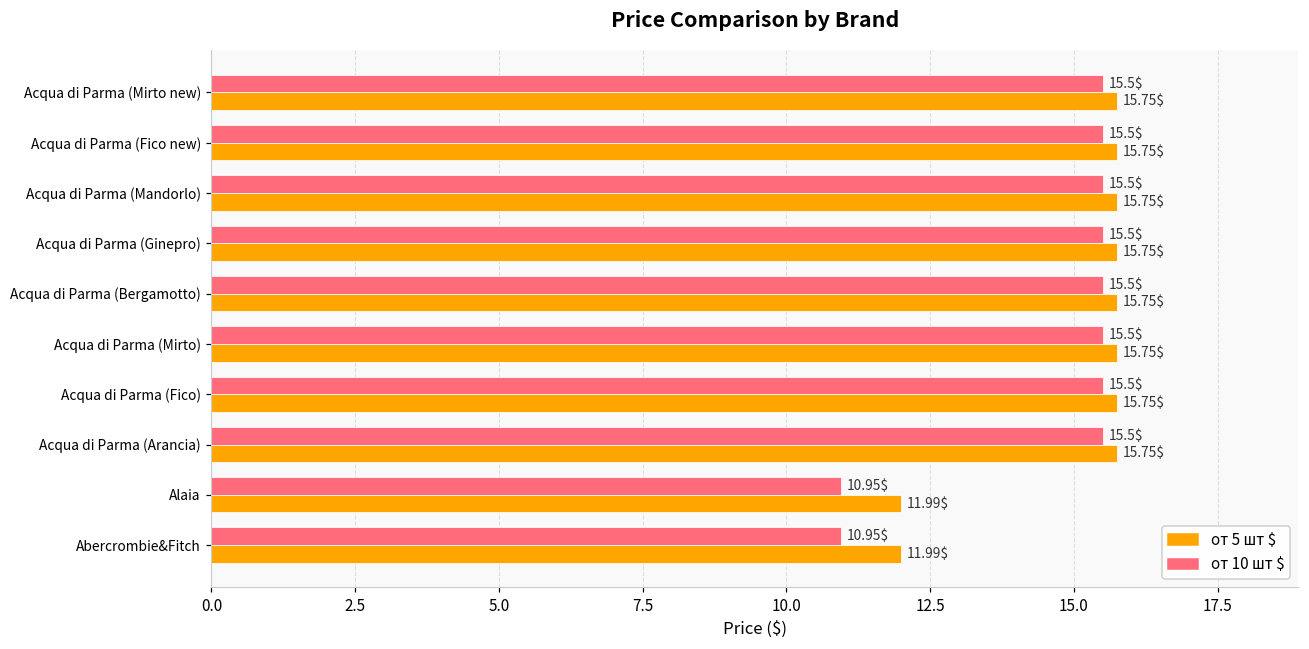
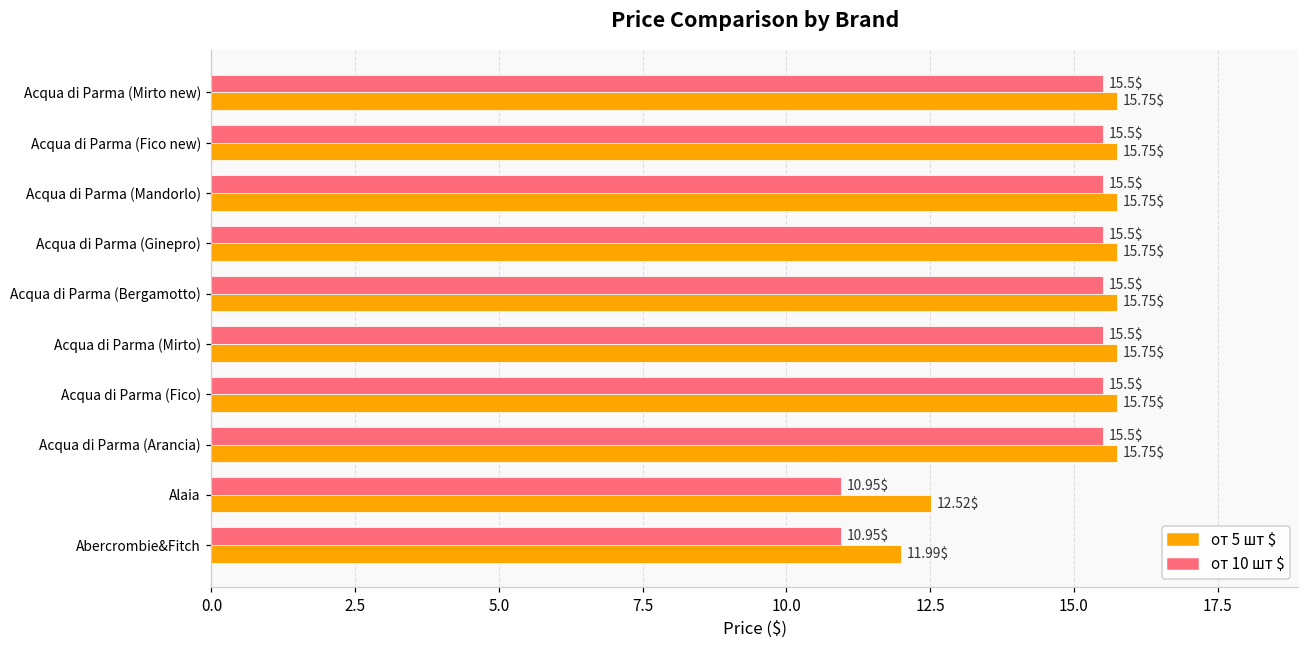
  {
    "от 5 шт $": {
      "Acqua di Parma (Mirto new)": "15.75$",
      "Acqua di Parma (Fico new)": "15.75$",
      "Acqua di Parma (Mandorlo)": "15.75$",
      "Acqua di Parma (Ginepro)": "15.75$",
      "Acqua di Parma (Bergamotto)": "15.75$",
      "Acqua di Parma (Mirto)": "15.75$",
      "Acqua di Parma (Fico)": "15.75$",
      "Acqua di Parma (Arancia)": "15.75$",
-     "Alaia": "11.99$",
+     "Alaia": "12.52$",
      "Abercrombie&Fitch": "11.99$"
    },
    "от 10 шт $": {
      "Acqua di Parma (Mirto new)": "15.5$",
      "Acqua di Parma (Fico new)": "15.5$",
      "Acqua di Parma (Mandorlo)": "15.5$",
      "Acqua di Parma (Ginepro)": "15.5$",
      "Acqua di Parma (Bergamotto)": "15.5$",
      "Acqua di Parma (Mirto)": "15.5$",
      "Acqua di Parma (Fico)": "15.5$",
      "Acqua di Parma (Arancia)": "15.5$",
      "Alaia": "10.95$",
      "Abercrombie&Fitch": "10.95$"
    }
  }
